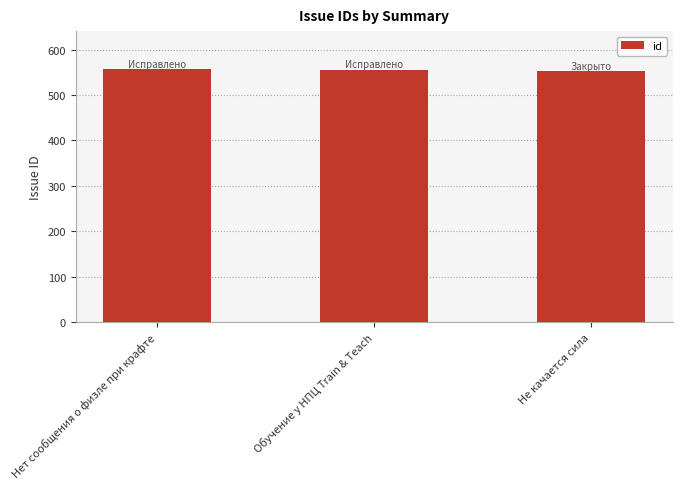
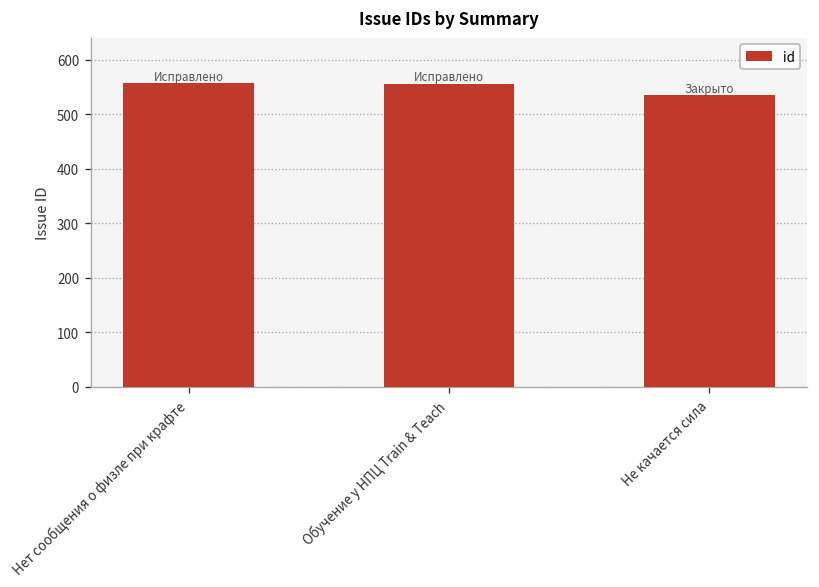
  {
    "Нет сообщения о физле при крафте": 560,
    "Обучение у НПЦ Train & Teach": 560,
-   "Не качается сила": 550
+   "Не качается сила": 540
  }
